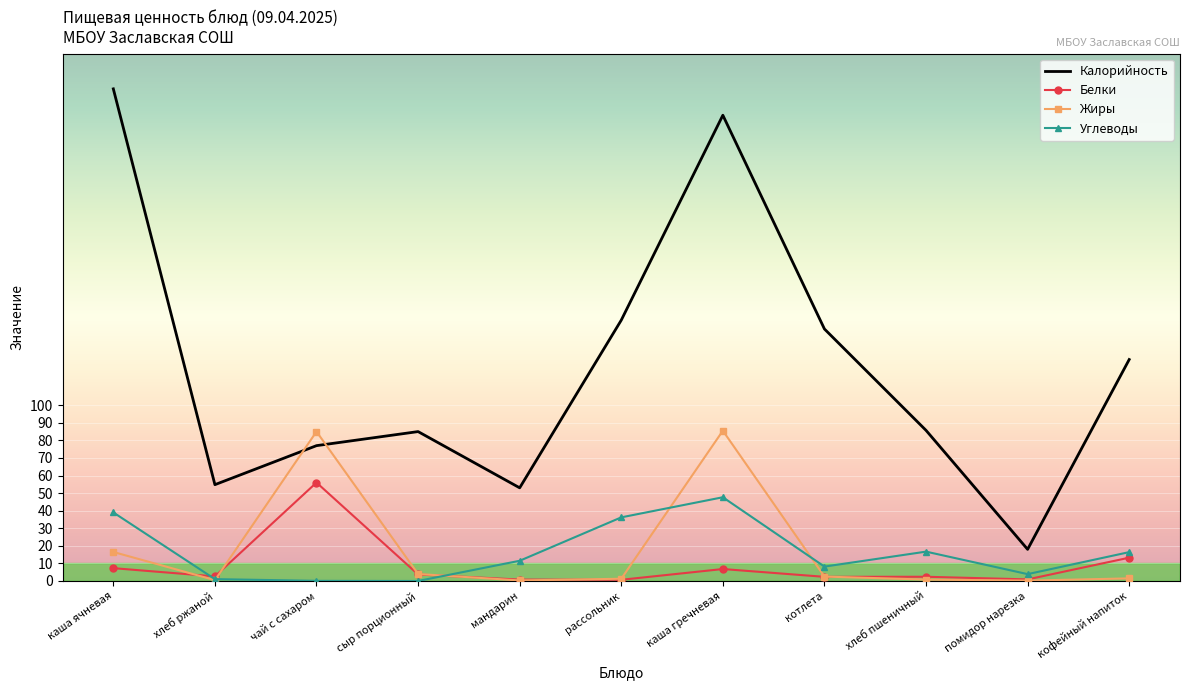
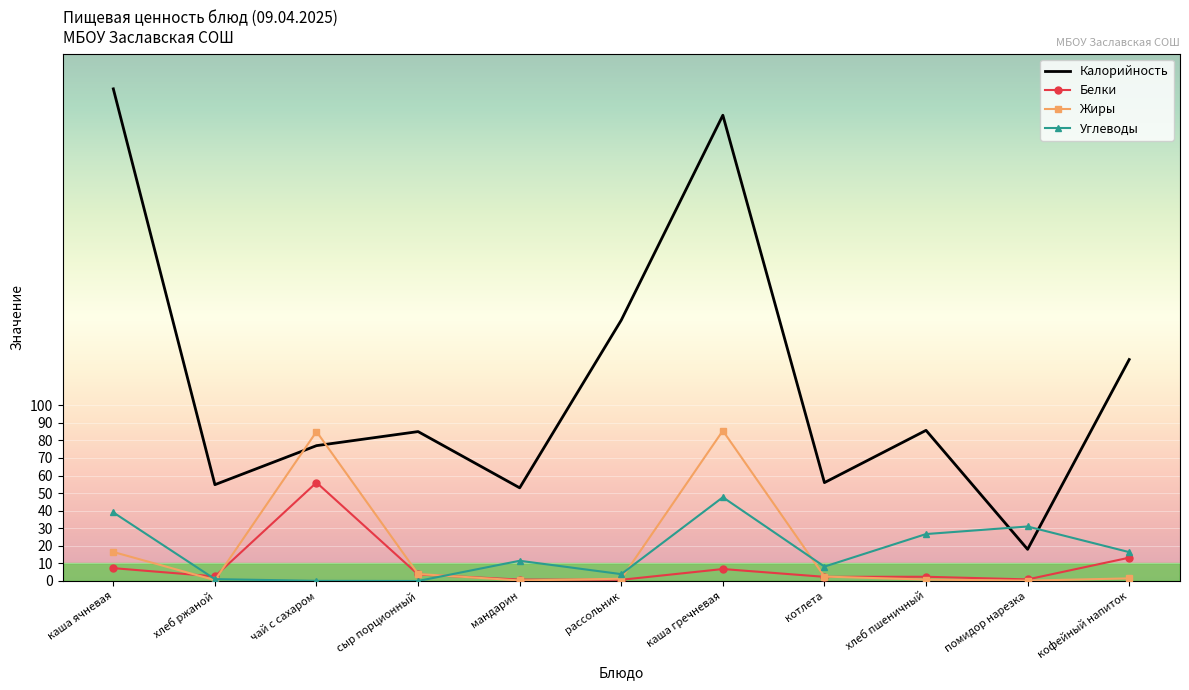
  {
    "Калорийность": {
      "каша ячневая": 280,
      "хлеб ржаной": 55,
      "чай с сахаром": 77,
      "сыр порционный": 85,
      "мандарин": 53,
      "рассольник": 148,
      "каша гречневая": 265,
-     "котлета": 143,
+     "котлета": 56,
      "хлеб пшеничный": 86,
      "помидор нарезка": 18,
      "кофейный напиток": 126
    },
    "Белки": {
      "каша ячневая": 7,
      "хлеб ржаной": 3,
      "чай с сахаром": 56,
      "каша гречневая": 7,
      "хлеб пшеничный": 2,
      "кофейный напиток": 13
    },
    "Жиры": {
      "каша ячневая": 17,
      "чай с сахаром": 85,
      "каша гречневая": 86,
      "хлеб пшеничный": 1,
      "кофейный напиток": 1
    },
    "Углеводы": {
      "каша ячневая": 39,
      "чай с сахаром": 0,
      "сыр порционный": 0,
      "мандарин": 12,
-     "рассольник": 36,
+     "рассольник": 4,
      "каша гречневая": 48,
      "котлета": 8,
-     "хлеб пшеничный": 17,
-     "помидор нарезка": 4,
+     "хлеб пшеничный": 27,
+     "помидор нарезка": 31,
      "кофейный напиток": 16
    }
  }
